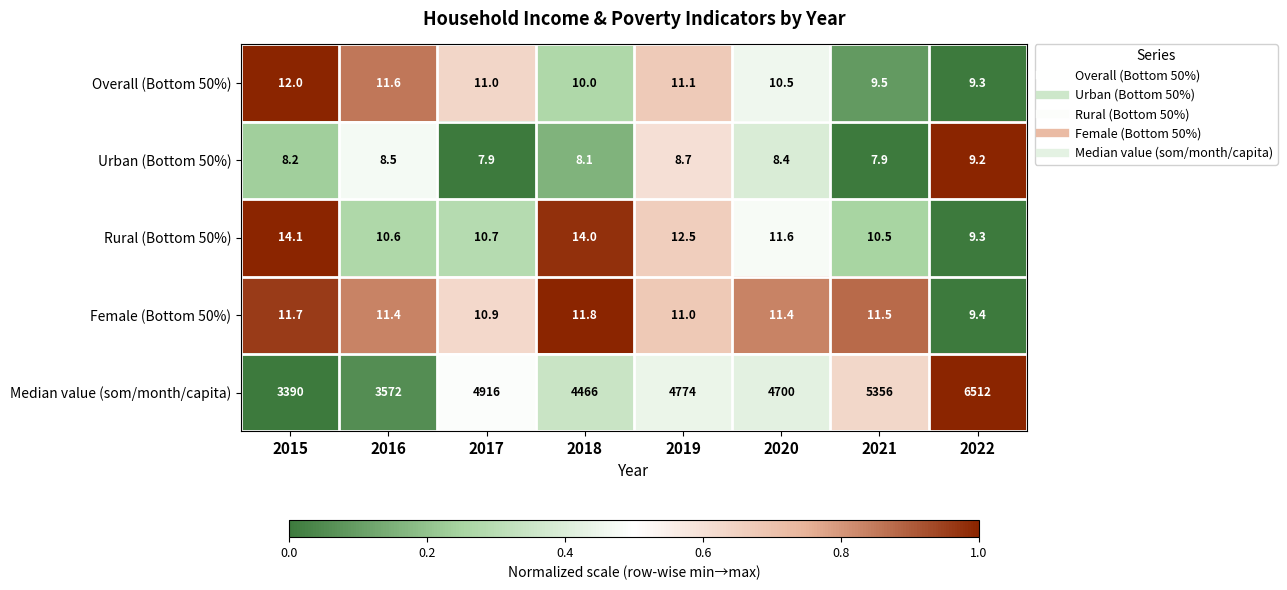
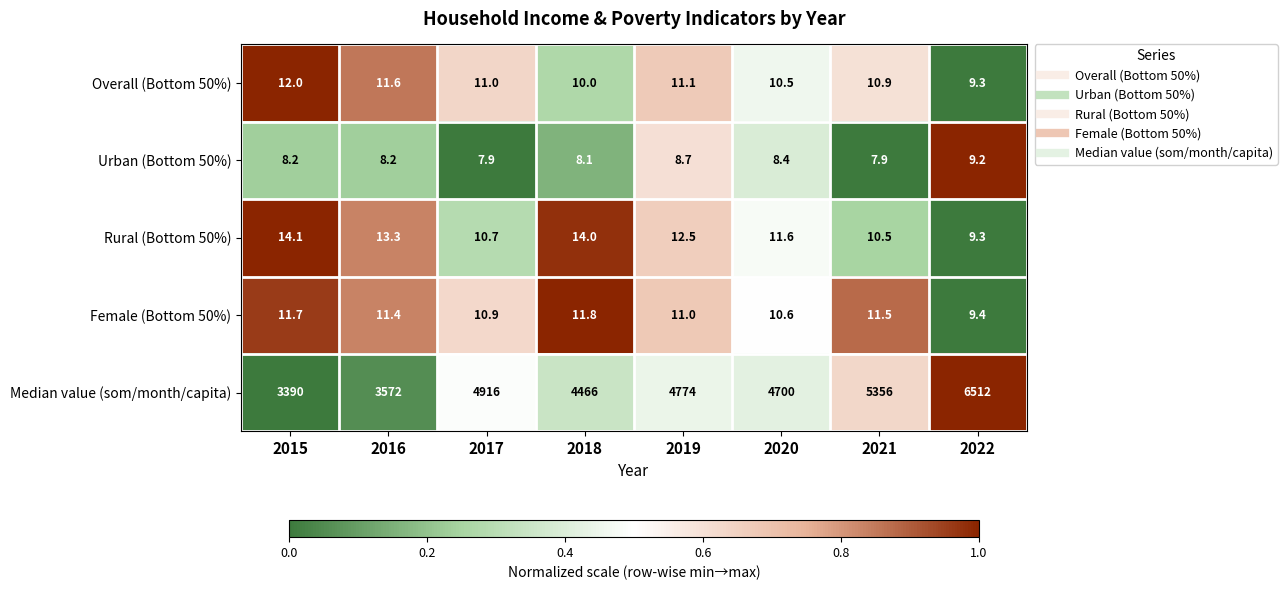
  {
    "Overall (Bottom 50%)": {
      "2015": 12.0,
      "2016": 11.6,
      "2017": 11.0,
      "2018": 10.0,
      "2019": 11.1,
      "2020": 10.5,
-     "2021": 9.5,
+     "2021": 10.9,
      "2022": 9.3
    },
    "Urban (Bottom 50%)": {
      "2015": 8.2,
-     "2016": 8.5,
+     "2016": 8.2,
      "2017": 7.9,
      "2018": 8.1,
      "2019": 8.7,
      "2020": 8.4,
      "2021": 7.9,
      "2022": 9.2
    },
    "Rural (Bottom 50%)": {
      "2015": 14.1,
-     "2016": 10.6,
+     "2016": 13.3,
      "2017": 10.7,
      "2018": 14.0,
      "2019": 12.5,
      "2020": 11.6,
      "2021": 10.5,
      "2022": 9.3
    },
    "Female (Bottom 50%)": {
      "2015": 11.7,
      "2016": 11.4,
      "2017": 10.9,
      "2018": 11.8,
      "2019": 11.0,
-     "2020": 11.4,
+     "2020": 10.6,
      "2021": 11.5,
      "2022": 9.4
    },
    "Median value (som/month/capita)": {
      "2015": 3390,
      "2016": 3572,
      "2017": 4916,
      "2018": 4466,
      "2019": 4774,
      "2020": 4700,
      "2021": 5356,
      "2022": 6512
    }
  }
